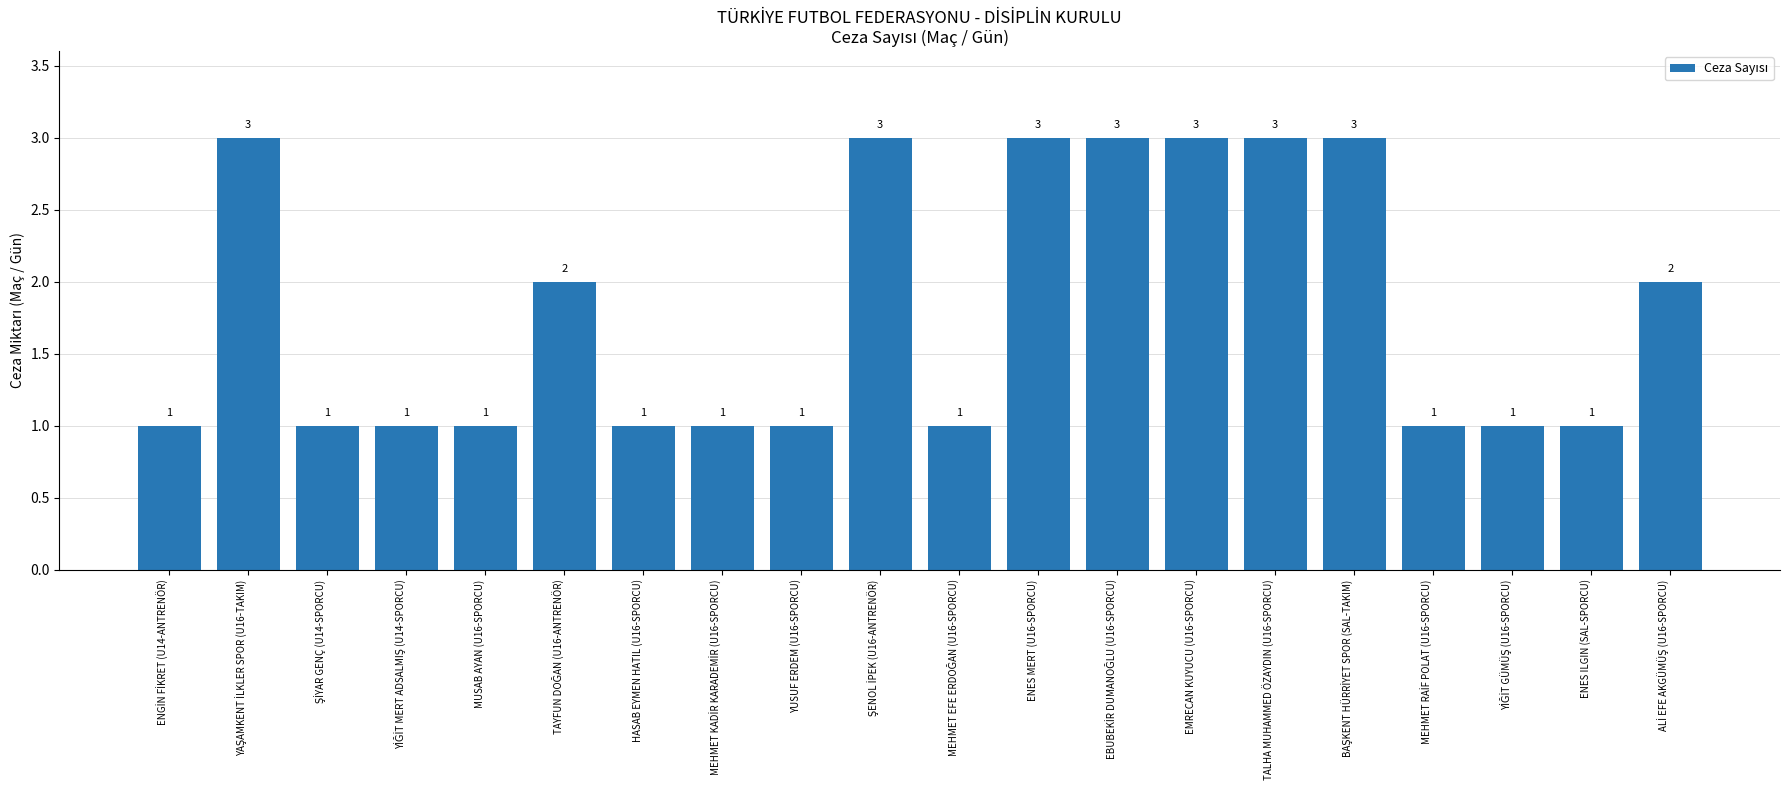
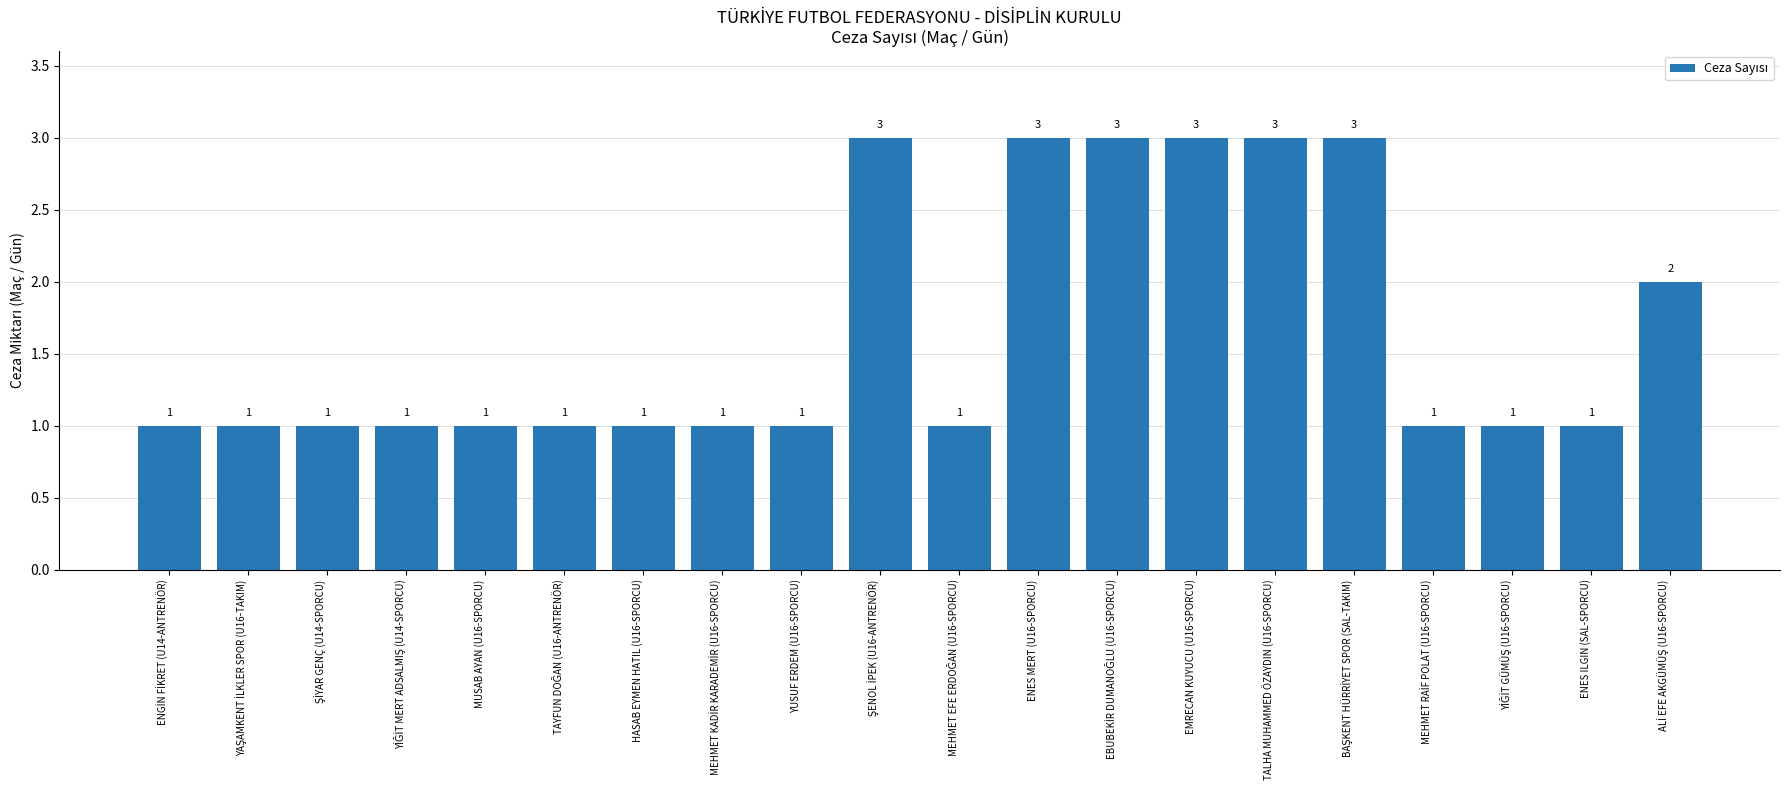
  {
    "ENGİN FİKRET (U14-ANTRENÖR)": 1,
-   "YAŞAMKENT İLKLER SPOR (U16-TAKIM)": 3,
+   "YAŞAMKENT İLKLER SPOR (U16-TAKIM)": 1,
    "ŞİYAR GENÇ (U14-SPORCU)": 1,
    "YİĞİT MERT ADSALMIŞ (U14-SPORCU)": 1,
    "MUSAB AYAN (U16-SPORCU)": 1,
-   "TAYFUN DOĞAN (U16-ANTRENÖR)": 2,
+   "TAYFUN DOĞAN (U16-ANTRENÖR)": 1,
    "HASAB EYMEN HATIL (U16-SPORCU)": 1,
    "MEHMET KADİR KARADEMİR (U16-SPORCU)": 1,
    "YUSUF ERDEM (U16-SPORCU)": 1,
    "ŞENOL İPEK (U16-ANTRENÖR)": 3,
    "MEHMET EFE ERDOĞAN (U16-SPORCU)": 1,
    "ENES MERT (U16-SPORCU)": 3,
    "EBUBEKİR DUMANOĞLU (U16-SPORCU)": 3,
    "EMRECAN KUYUCU (U16-SPORCU)": 3,
    "TALHA MUHAMMED ÖZAYDIN (U16-SPORCU)": 3,
    "BAŞKENT HÜRRİYET SPOR (SAL-TAKIM)": 3,
    "MEHMET RAİF POLAT (U16-SPORCU)": 1,
    "YİĞİT GÜMÜŞ (U16-SPORCU)": 1,
    "ENES ILGIN (SAL-SPORCU)": 1,
    "ALİ EFE AKGÜMÜŞ (U16-SPORCU)": 2
  }
